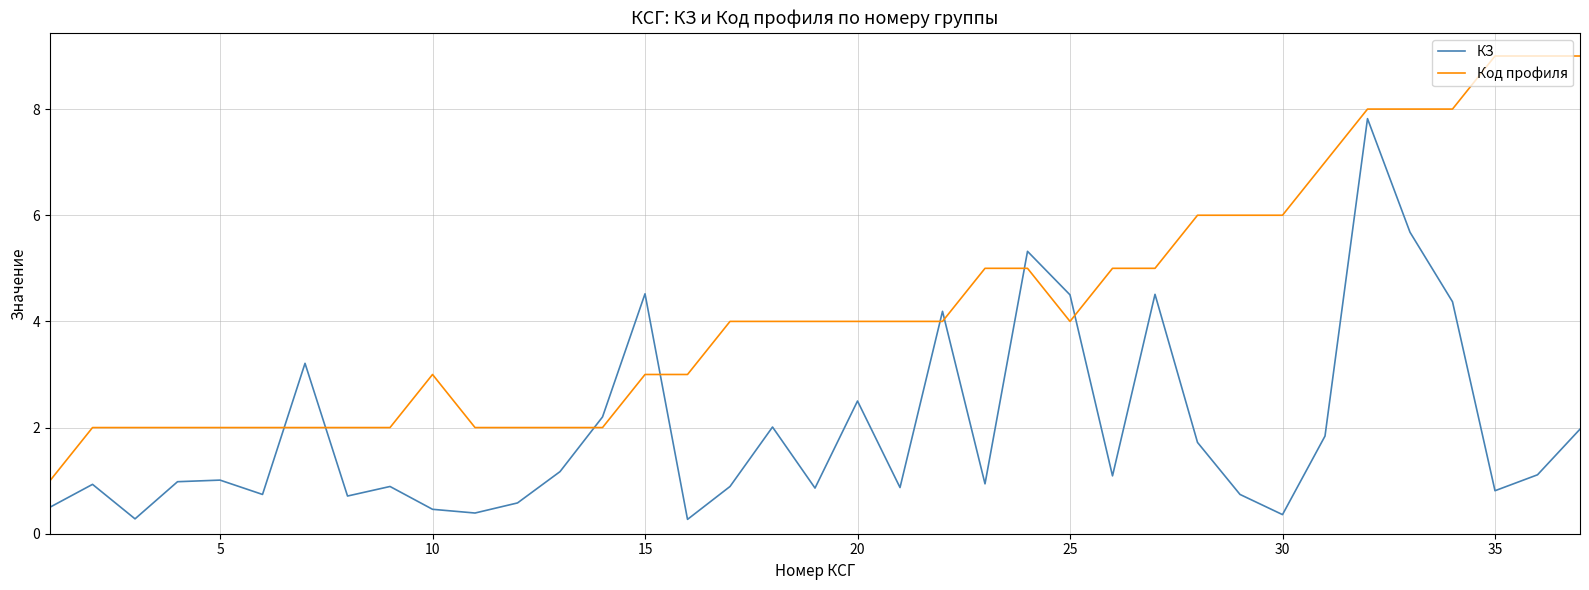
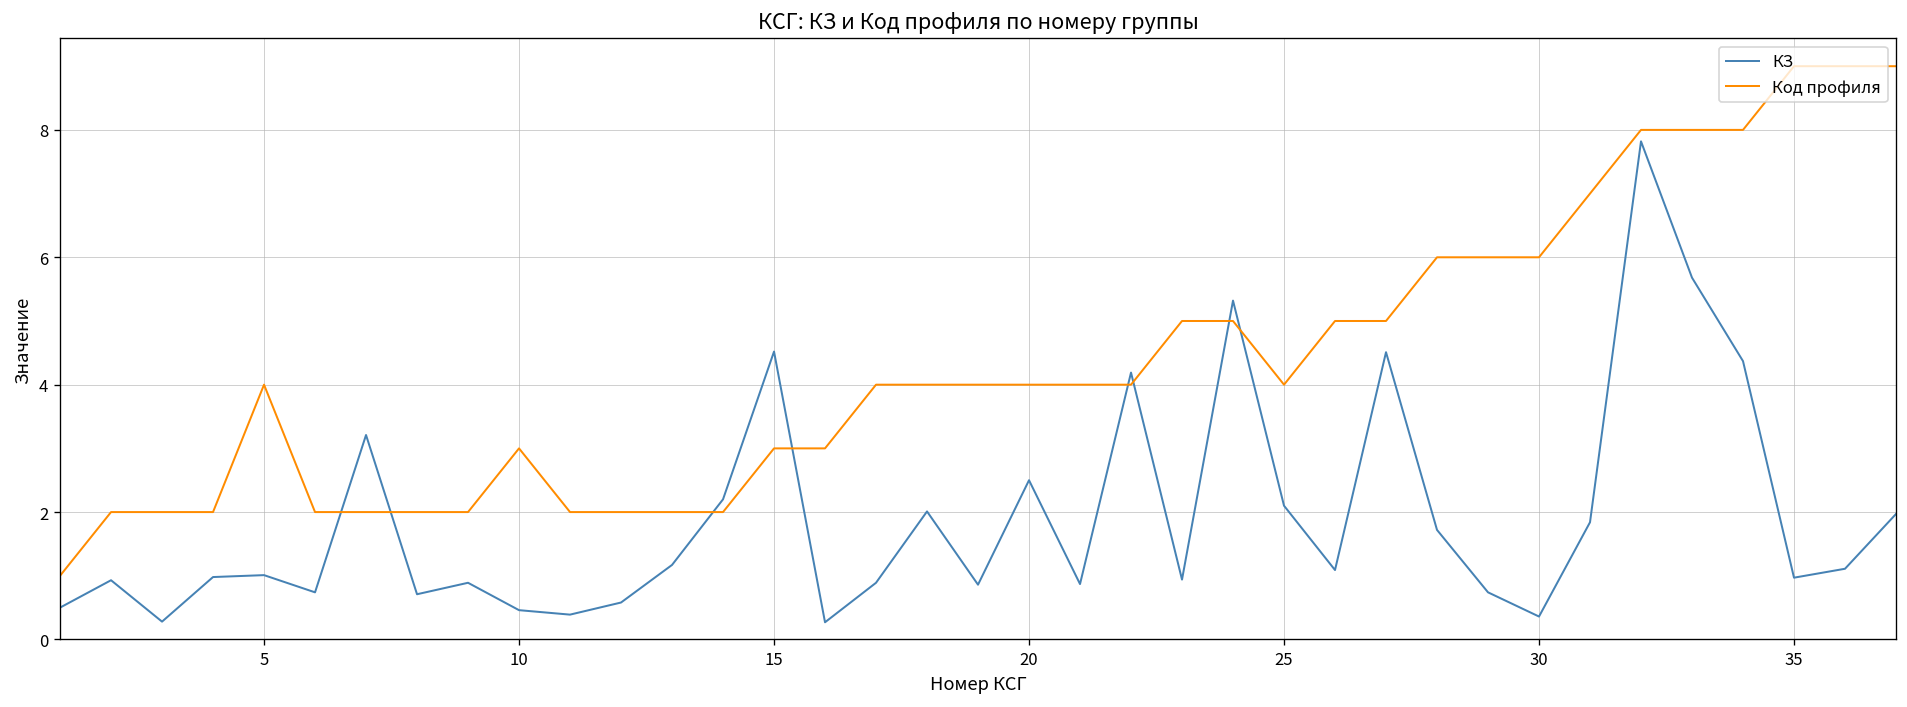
  {
    "КЗ": {
      "5": 1.0,
      "10": 0.5,
      "15": 4.5,
      "20": 2.5,
-     "25": 4.5,
+     "25": 2.1,
      "30": 0.4,
-     "35": 0.8
+     "35": 1.0
    },
    "Код профиля": {
-     "5": 2,
+     "5": 4,
      "10": 3,
      "15": 3,
      "20": 4,
      "25": 4,
      "30": 6
    }
  }
